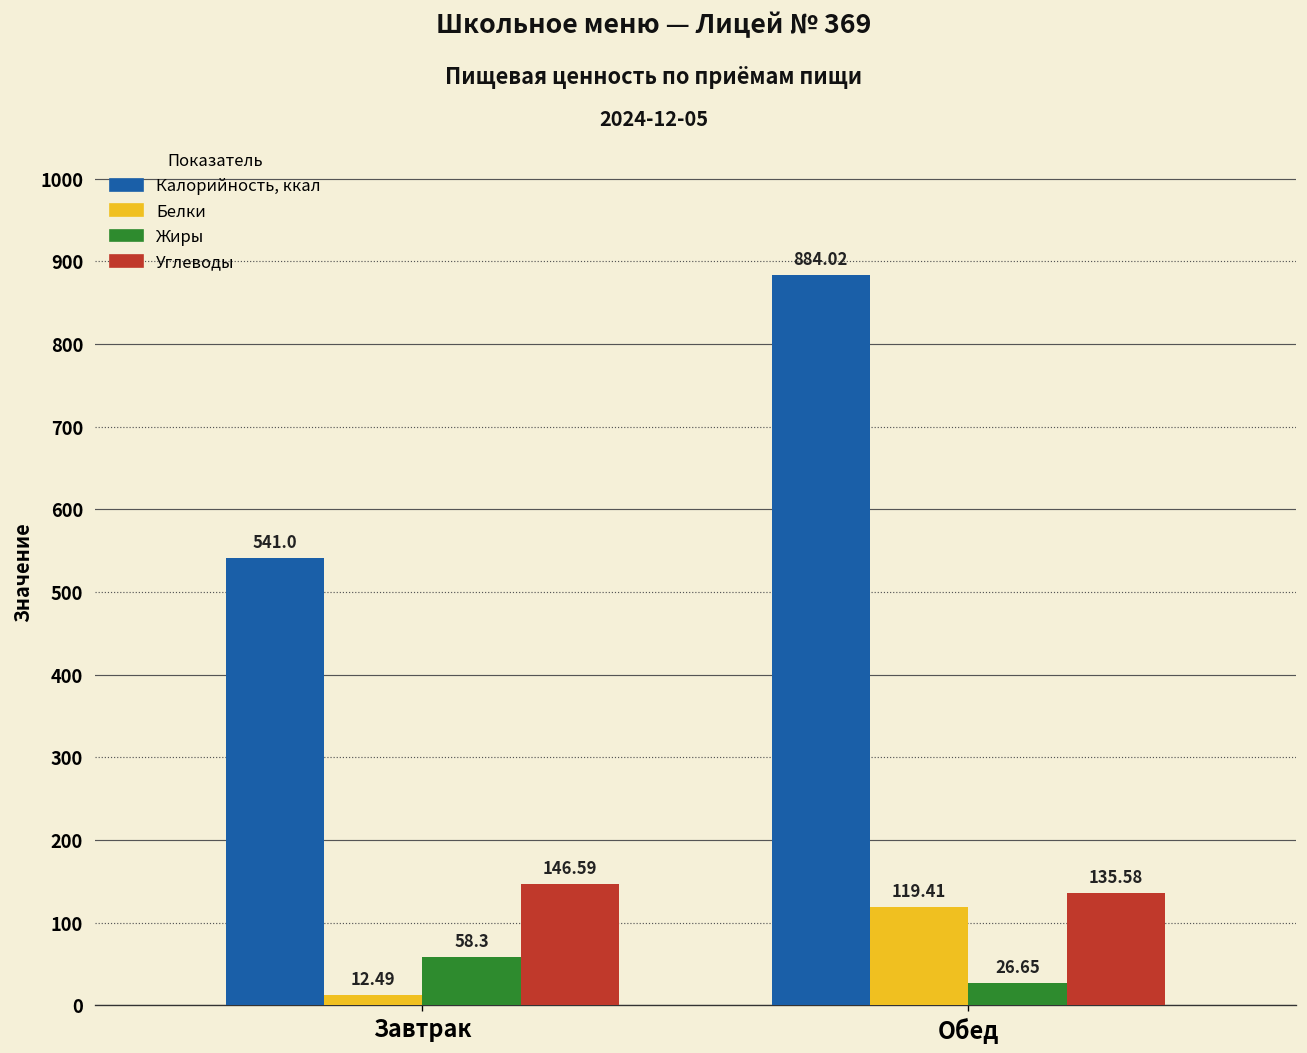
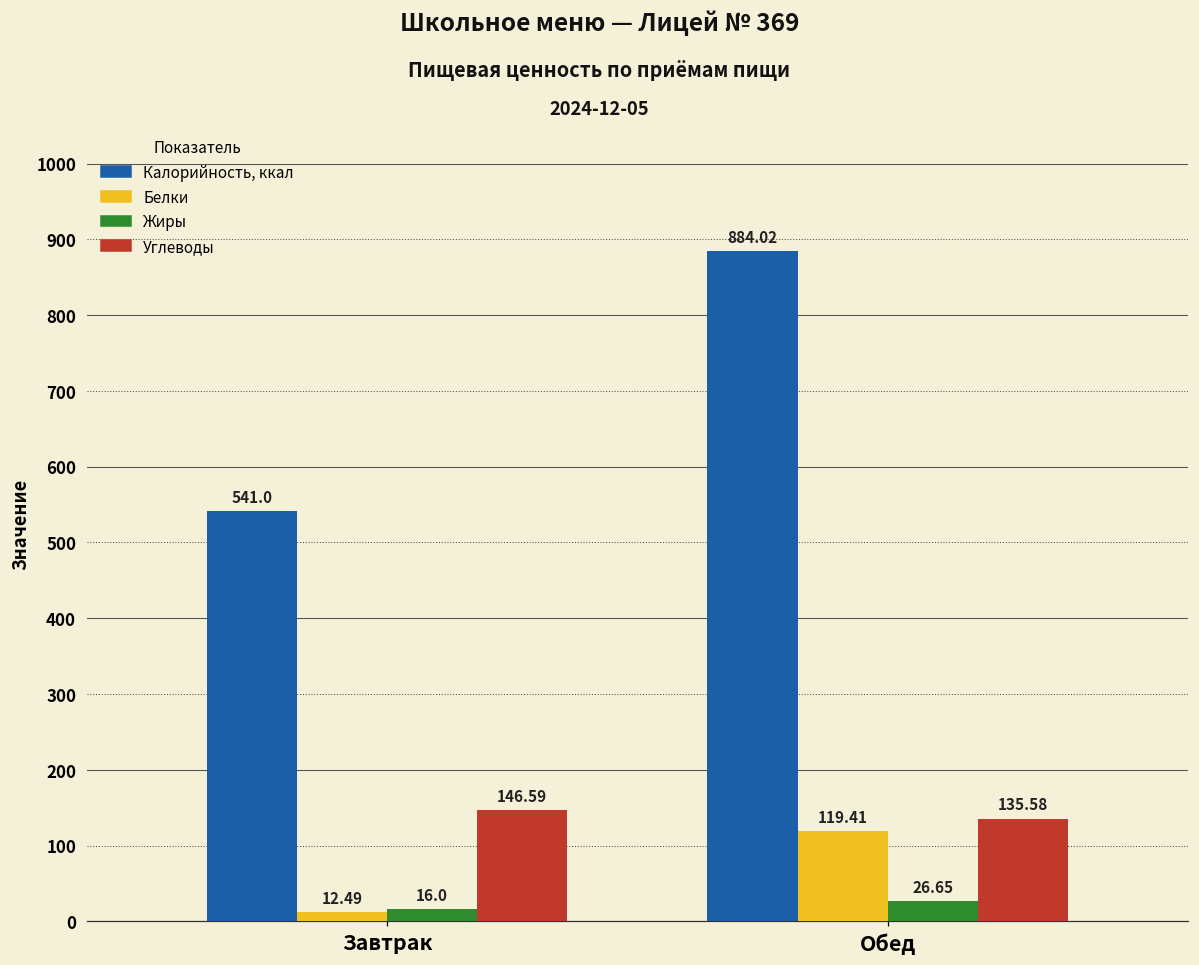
  {
    "Калорийность, ккал": {
      "Завтрак": 541.0,
      "Обед": 884.02
    },
    "Белки": {
      "Завтрак": 12.49,
      "Обед": 119.41
    },
    "Жиры": {
-     "Завтрак": 58.3,
+     "Завтрак": 16.0,
      "Обед": 26.65
    },
    "Углеводы": {
      "Завтрак": 146.59,
      "Обед": 135.58
    }
  }
